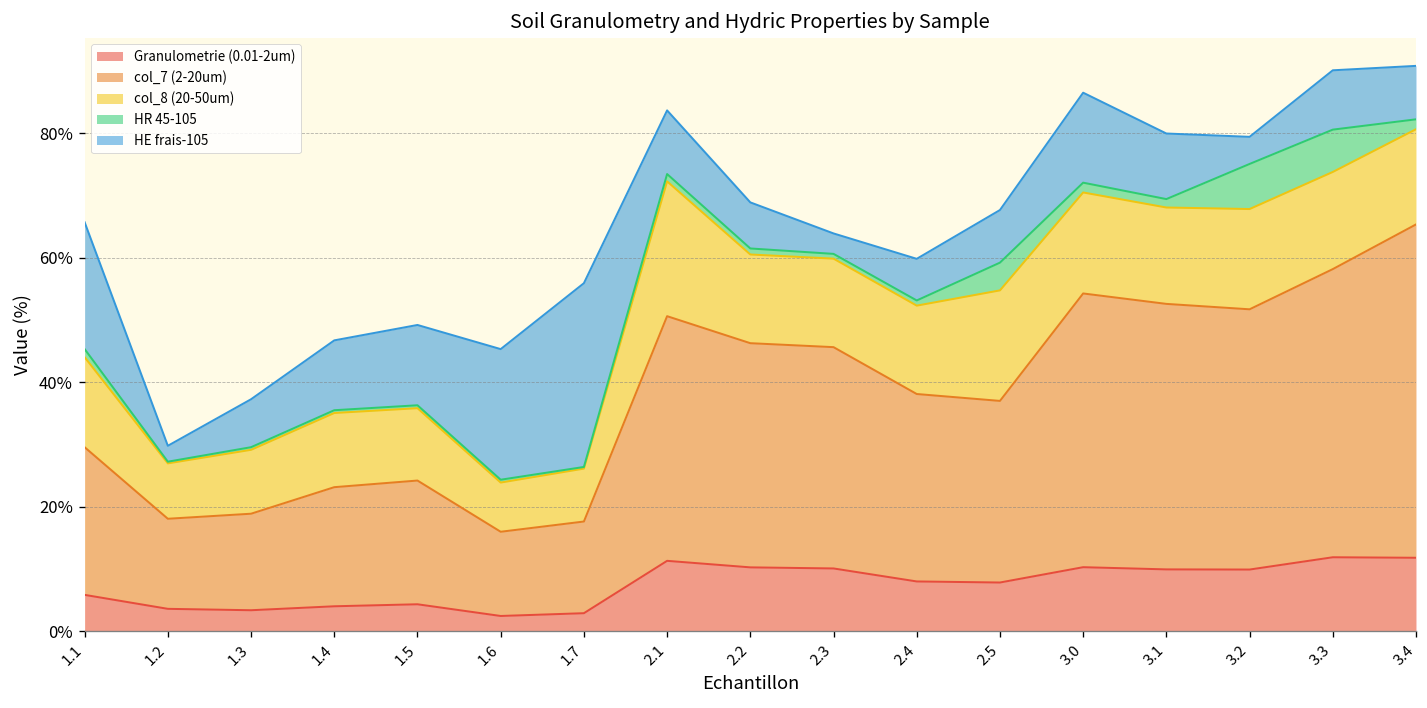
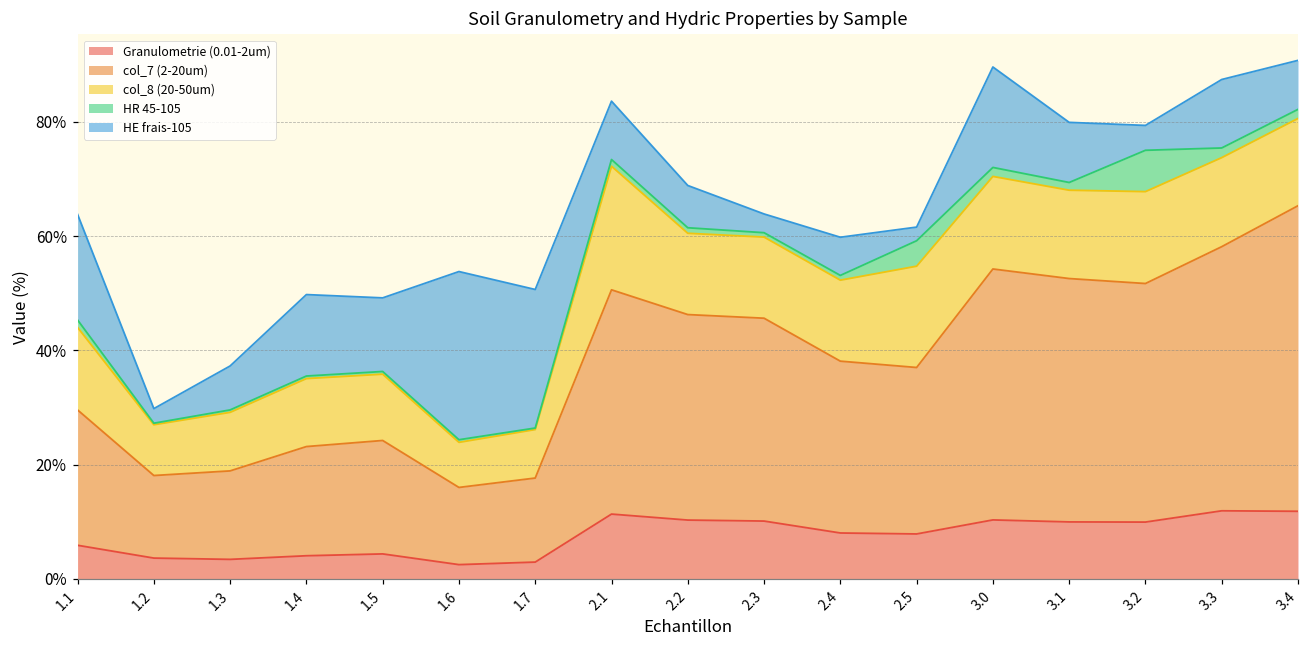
  {
    "col_8 (20-50um)": {
      "1.1": "14%",
      "2.1": "22%",
      "2.2": "14%",
      "2.3": "14%",
      "2.4": "14%",
      "2.5": "18%",
      "3.0": "16%",
      "3.1": "15%",
      "3.2": "16%",
      "3.3": "16%",
      "3.4": "15%"
    },
    "HR 45-105": {
      "1.1": "1%",
      "2.1": "1%",
      "2.2": "1%",
      "2.3": "1%",
      "2.4": "1%",
      "2.5": "4%",
      "3.0": "2%",
      "3.1": "1%",
      "3.2": "7%",
-     "3.3": "7%",
+     "3.3": "2%",
      "3.4": "2%"
    },
    "HE frais-105": {
-     "1.1": "20%",
+     "1.1": "18%",
      "1.2": "3%",
      "1.3": "8%",
-     "1.4": "11%",
+     "1.4": "14%",
      "1.5": "13%",
-     "1.6": "21%",
-     "1.7": "29%",
+     "1.6": "29%",
+     "1.7": "24%",
      "2.1": "10%",
      "2.2": "7%",
      "2.3": "3%",
      "2.4": "7%",
-     "2.5": "8%",
-     "3.0": "14%",
+     "2.5": "2%",
+     "3.0": "18%",
      "3.1": "11%",
      "3.2": "4%",
-     "3.3": "10%",
+     "3.3": "12%",
      "3.4": "9%"
    }
  }
